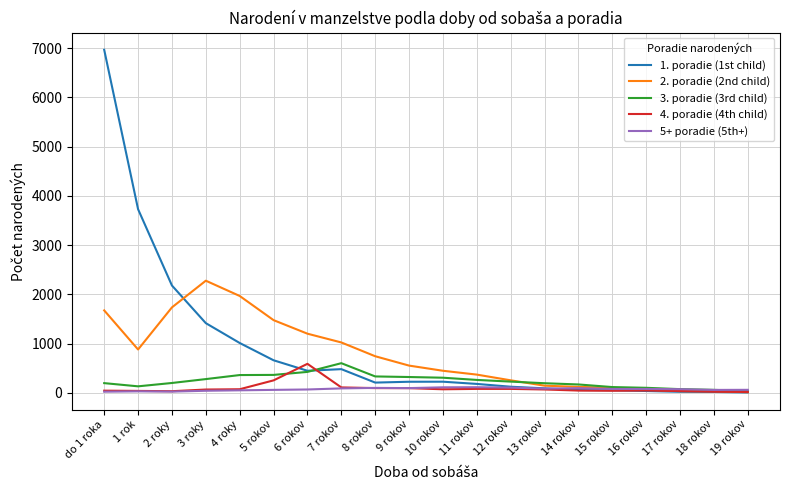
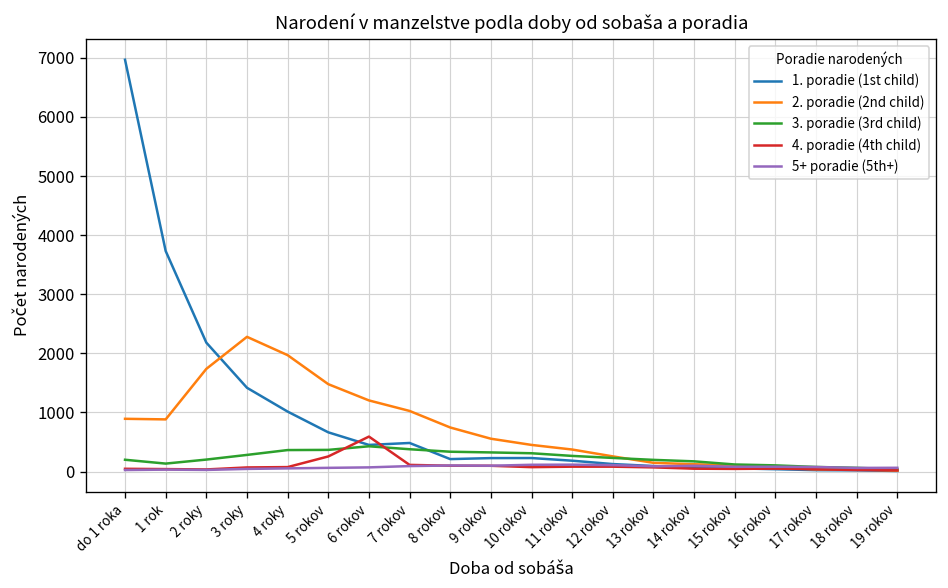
  {
    "1. poradie (1st child)": {
      "do 1 roka": 7000,
      "1 rok": 3700,
      "2 roky": 2200,
      "3 roky": 1400,
      "4 roky": 1000,
      "5 rokov": 700,
      "7 rokov": 500,
      "8 rokov": 200,
      "9 rokov": 200,
      "10 rokov": 200,
      "11 rokov": 200
    },
    "2. poradie (2nd child)": {
-     "do 1 roka": 1700,
+     "do 1 roka": 900,
      "1 rok": 900,
      "2 roky": 1700,
      "3 roky": 2300,
      "4 roky": 2000,
      "5 rokov": 1500,
      "6 rokov": 1200,
      "7 rokov": 1000,
      "8 rokov": 700,
      "9 rokov": 600,
      "10 rokov": 500,
      "11 rokov": 400
    },
    "3. poradie (3rd child)": {
      "do 1 roka": 200,
      "1 rok": 100,
      "2 roky": 200,
      "3 roky": 300,
      "4 roky": 400,
      "5 rokov": 400,
-     "7 rokov": 600,
+     "7 rokov": 400,
      "8 rokov": 300,
      "9 rokov": 300,
      "10 rokov": 300,
      "11 rokov": 300
    },
    "4. poradie (4th child)": {
      "5 rokov": 300,
      "6 rokov": 600
    },
    "5+ poradie (5th+)": {
      "5 rokov": 100,
      "6 rokov": 100
    }
  }
